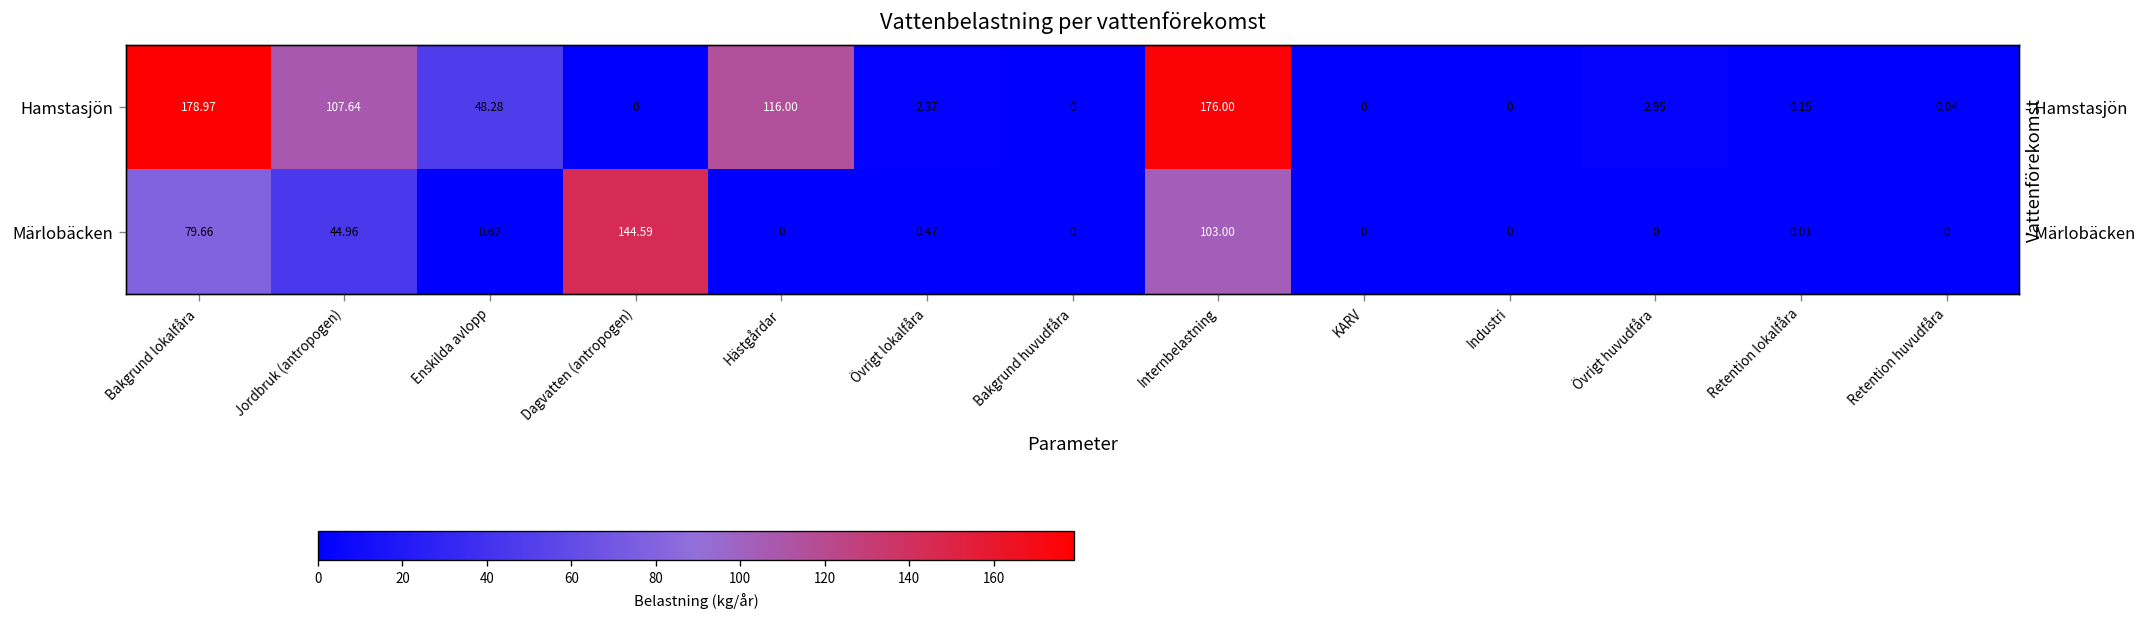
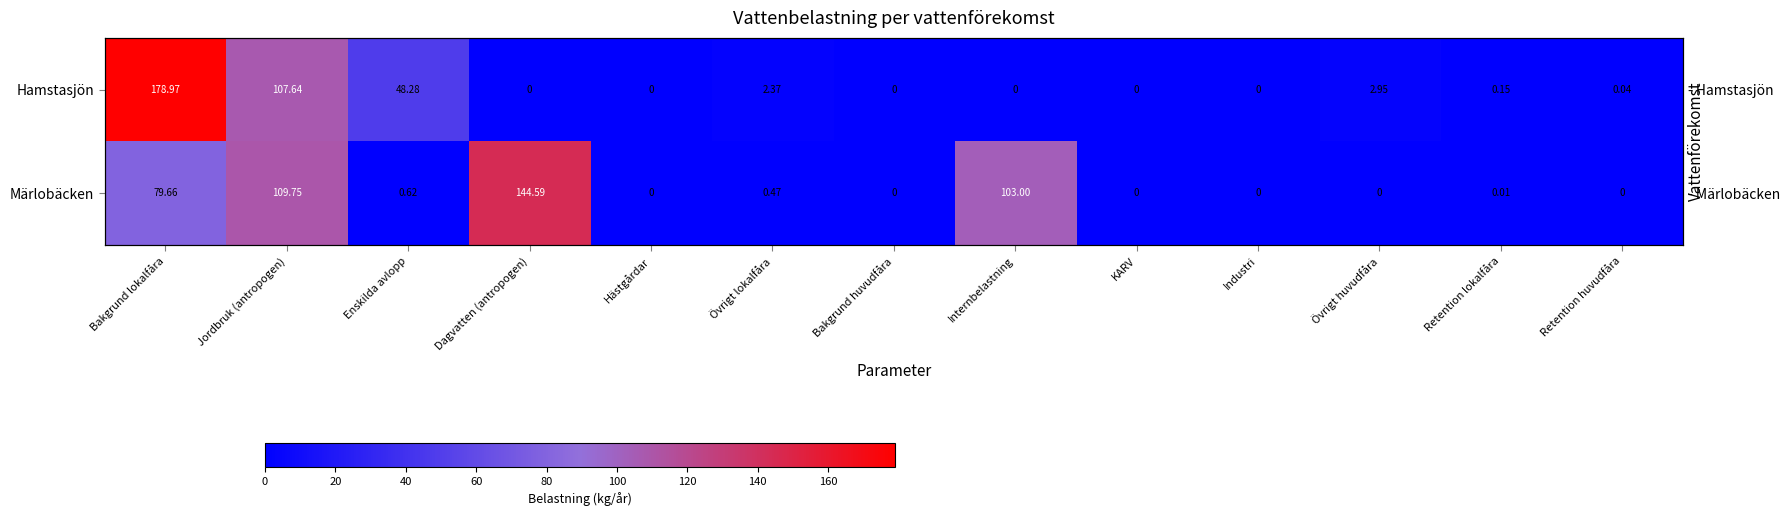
  {
    "Hamstasjön": {
      "Bakgrund lokalfåra": 178.97,
      "Jordbruk (antropogen)": 107.64,
      "Enskilda avlopp": 48.28,
      "Dagvatten (antropogen)": 0,
-     "Hästgårdar": 116.00,
+     "Hästgårdar": 0,
      "Övrigt lokalfåra": 2.37,
      "Bakgrund huvudfåra": 0,
-     "Internbelastning": 176.00,
+     "Internbelastning": 0,
      "KARV": 0,
      "Industri": 0,
      "Övrigt huvudfåra": 2.95,
      "Retention lokalfåra": 0.15,
      "Retention huvudfåra": 0.04
    },
    "Märlobäcken": {
      "Bakgrund lokalfåra": 79.66,
-     "Jordbruk (antropogen)": 44.96,
+     "Jordbruk (antropogen)": 109.75,
      "Enskilda avlopp": 0.62,
      "Dagvatten (antropogen)": 144.59,
      "Hästgårdar": 0,
      "Övrigt lokalfåra": 0.47,
      "Bakgrund huvudfåra": 0,
      "Internbelastning": 103.00,
      "KARV": 0,
      "Industri": 0,
      "Övrigt huvudfåra": 0,
      "Retention lokalfåra": 0.01,
      "Retention huvudfåra": 0
    }
  }
